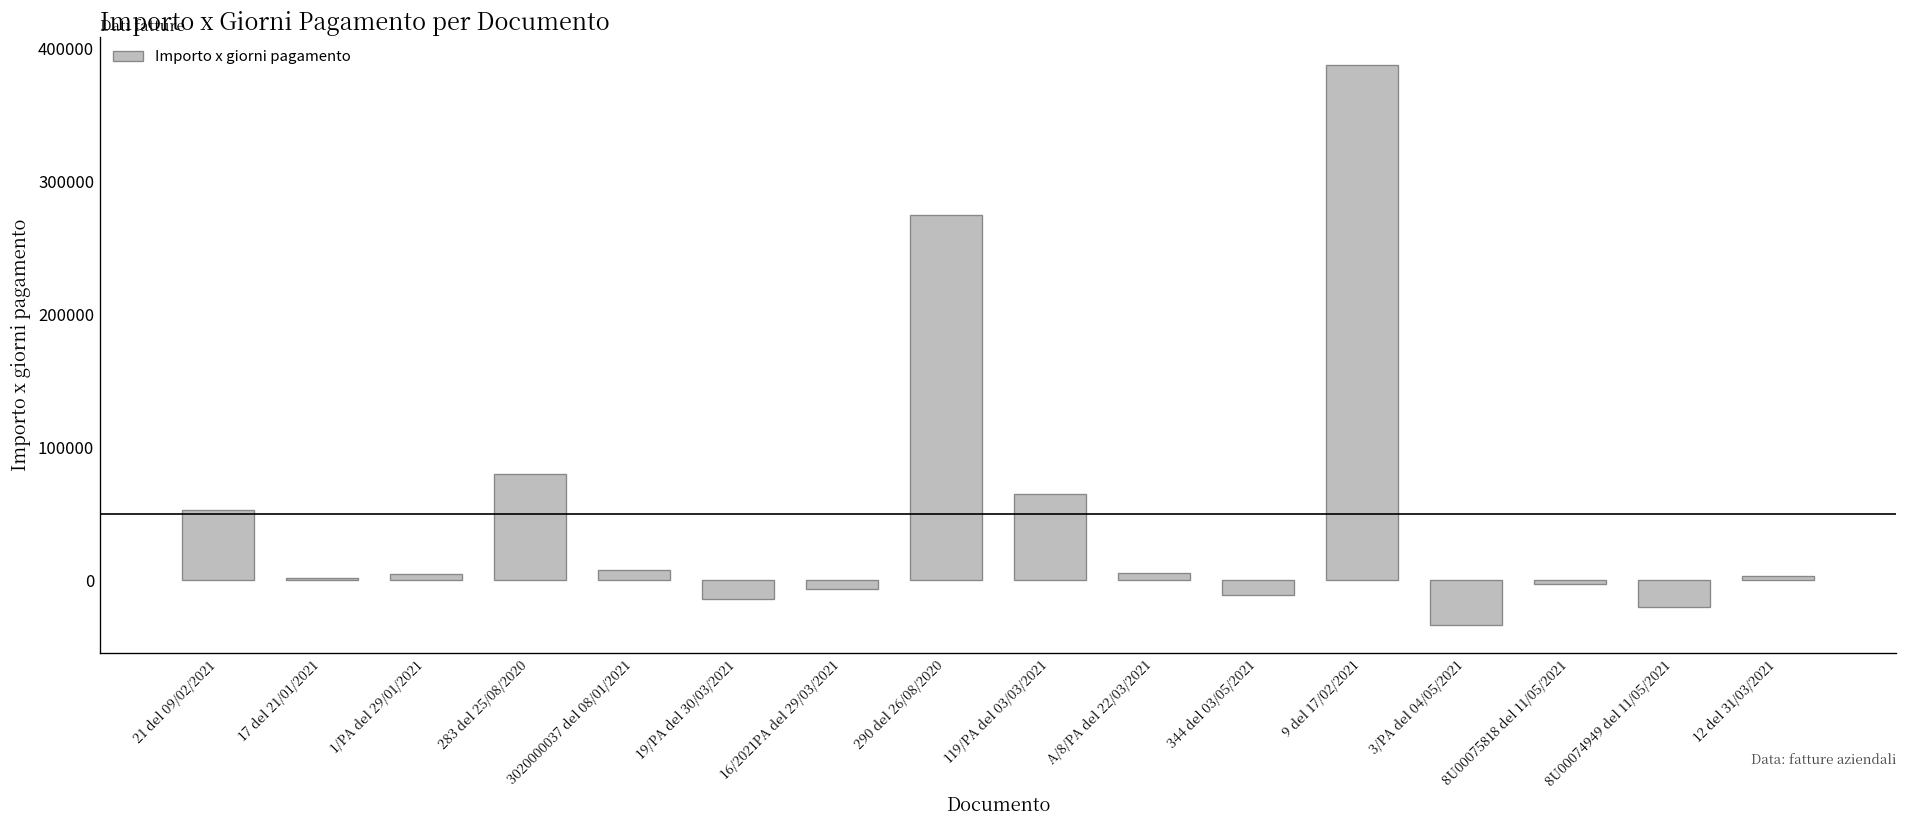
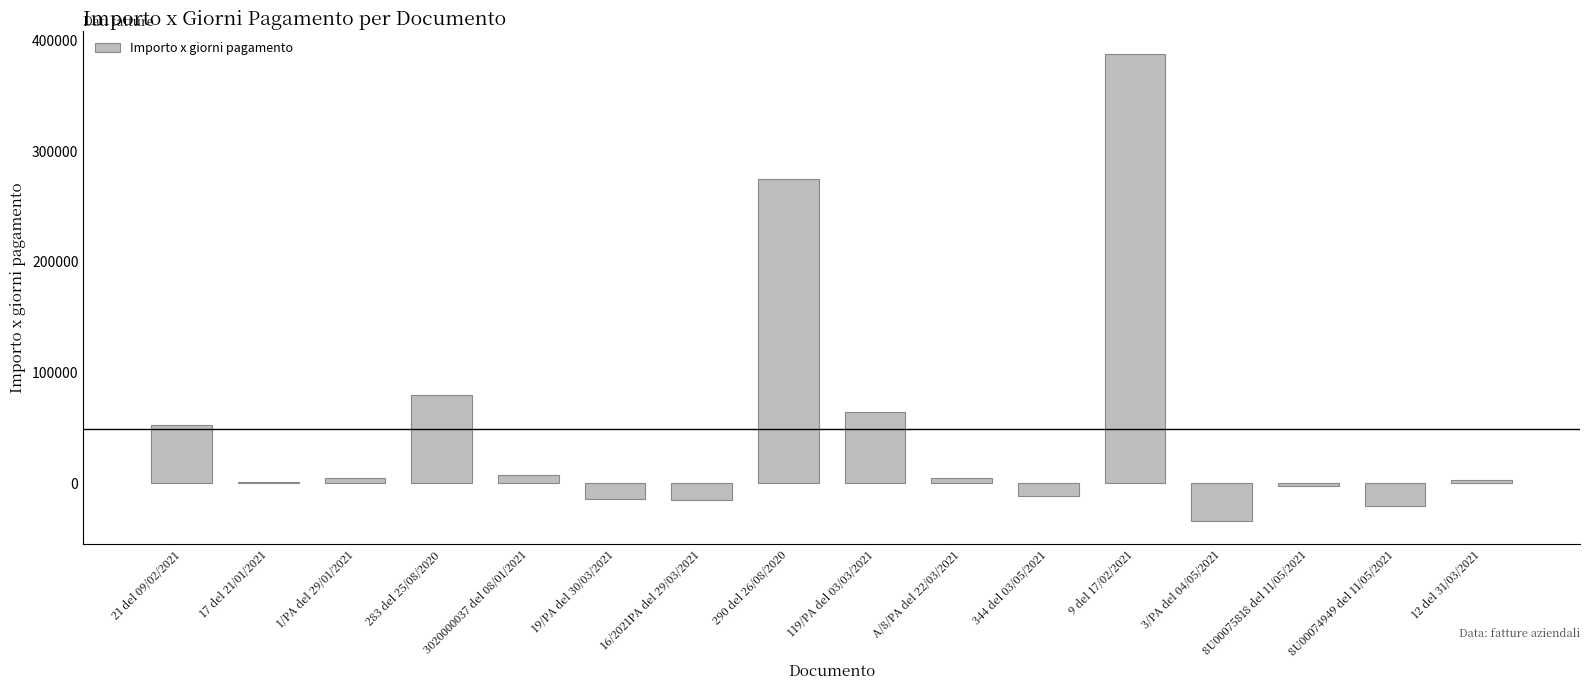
  {
    "21 del 09/02/2021": 53000,
    "1/PA del 29/01/2021": 5000,
    "283 del 25/08/2020": 80000,
    "3020000037 del 08/01/2021": 8000,
    "19/PA del 30/03/2021": -14000,
-   "16/2021PA del 29/03/2021": -7000,
+   "16/2021PA del 29/03/2021": -15000,
    "290 del 26/08/2020": 275000,
    "119/PA del 03/03/2021": 65000,
    "A/8/PA del 22/03/2021": 5000,
    "344 del 03/05/2021": -12000,
    "9 del 17/02/2021": 388000,
    "3/PA del 04/05/2021": -34000,
    "8U00075818 del 11/05/2021": -3000,
    "8U00074949 del 11/05/2021": -20000,
    "12 del 31/03/2021": 3000
  }
